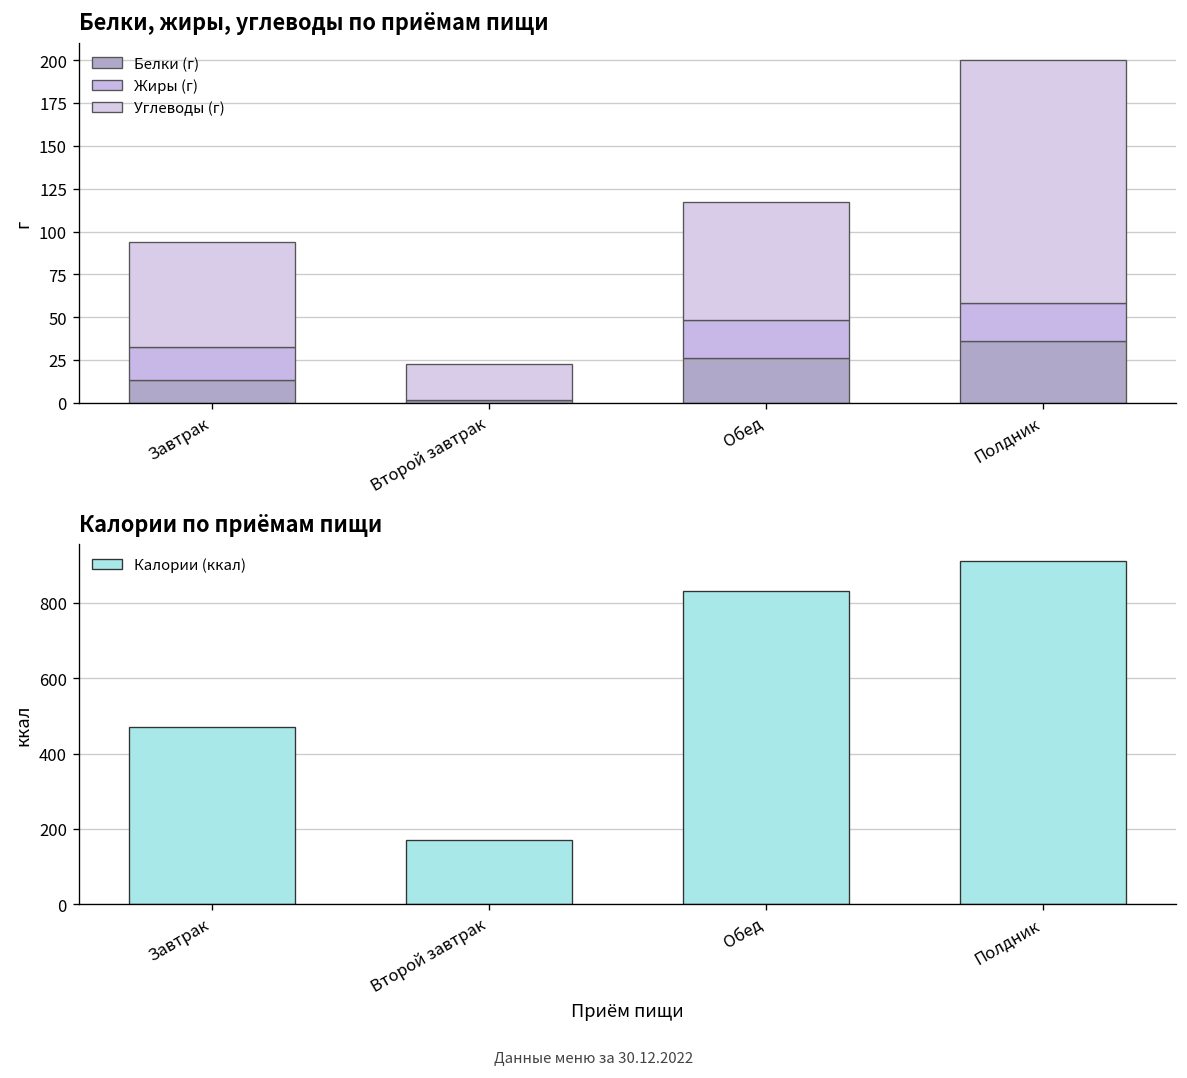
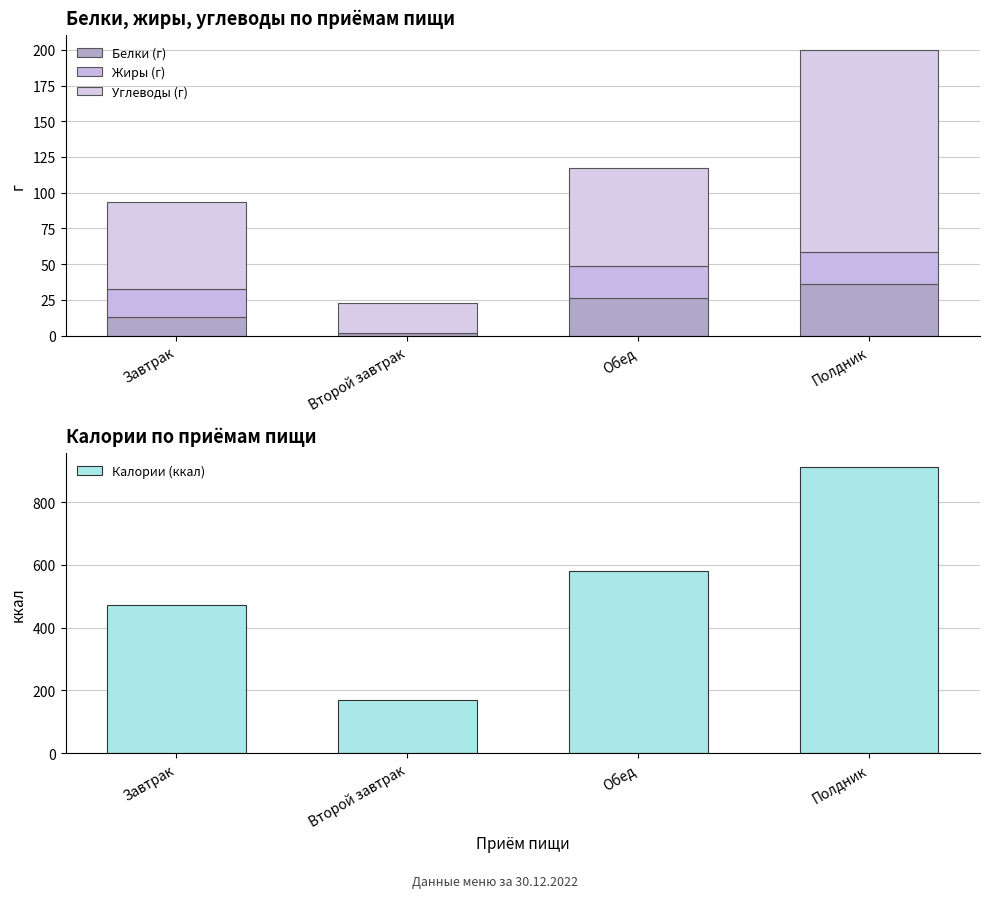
  {
    "Калории по приёмам пищи": {
      "Завтрак": 470,
      "Второй завтрак": 170,
-     "Обед": 830,
+     "Обед": 580,
      "Полдник": 910
    }
  }
